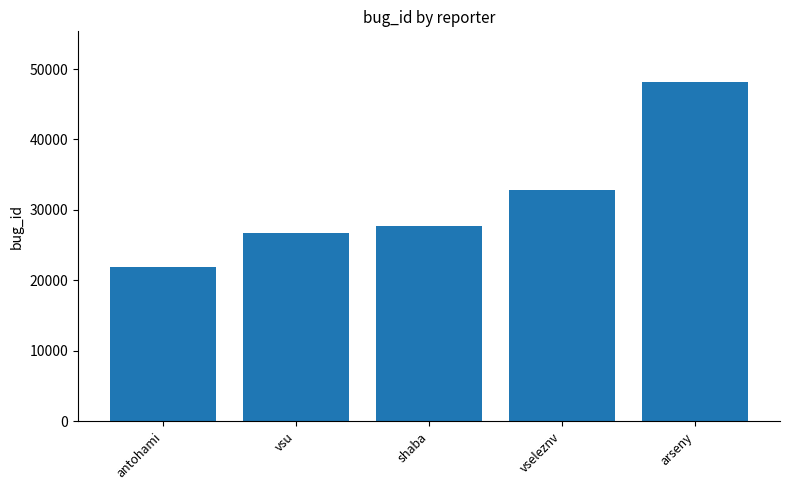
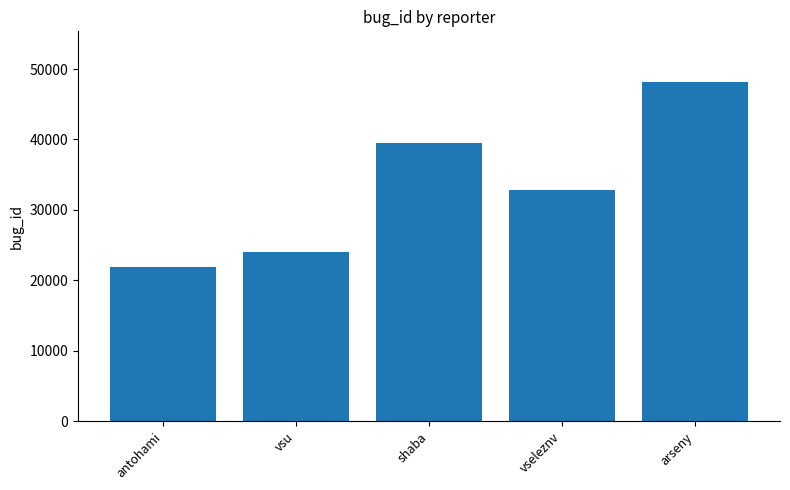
  {
    "antohami": 22000,
-   "vsu": 27000,
-   "shaba": 28000,
+   "vsu": 24000,
+   "shaba": 40000,
    "vseleznv": 33000,
    "arseny": 48000
  }
